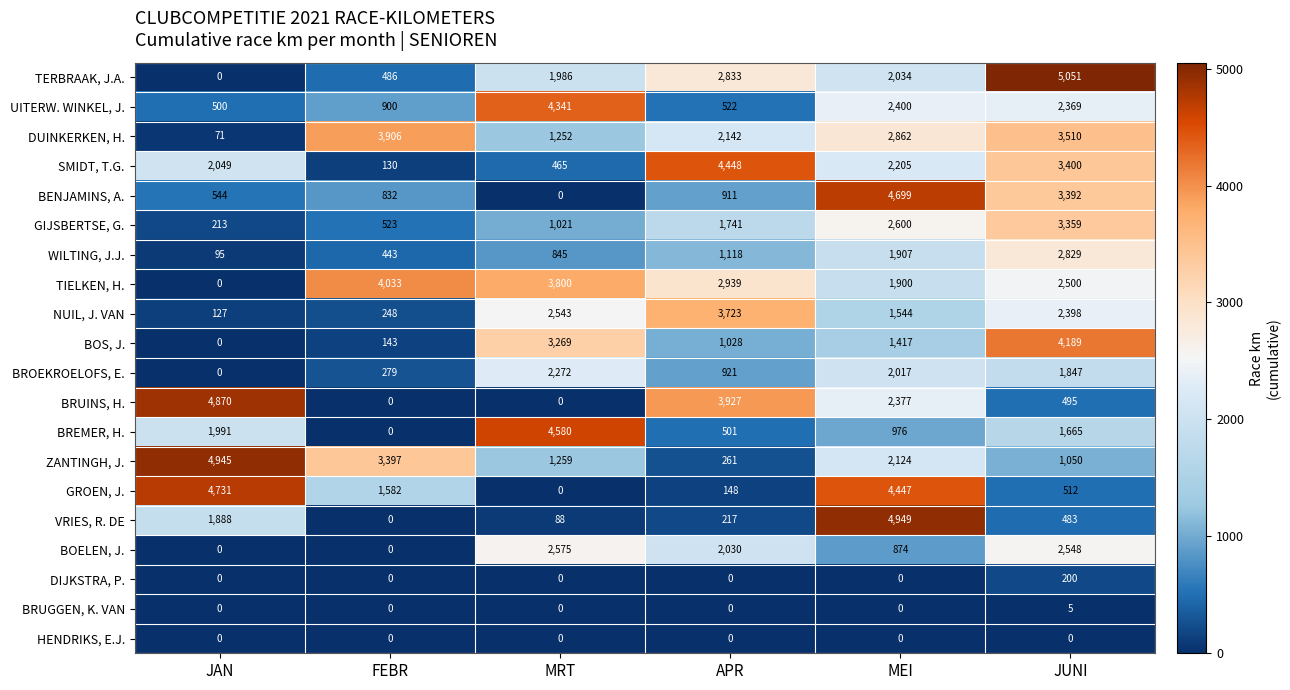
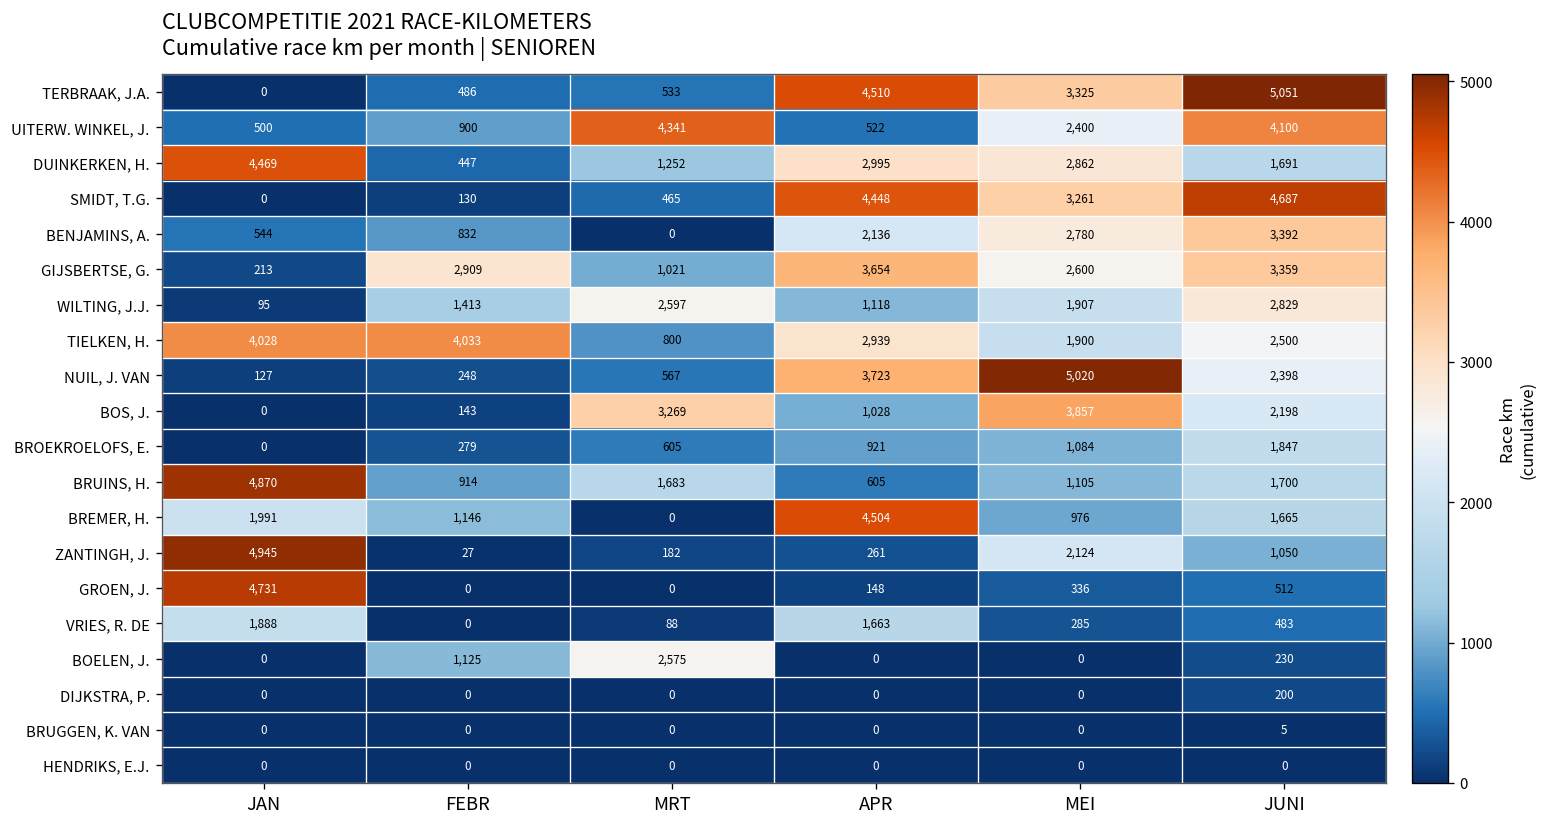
  {
    "TERBRAAK, J.A.": {
      "JAN": "0",
      "FEBR": "486",
-     "MRT": "1,986",
-     "APR": "2,833",
-     "MEI": "2,034",
+     "MRT": "533",
+     "APR": "4,510",
+     "MEI": "3,325",
      "JUNI": "5,051"
    },
    "UITERW. WINKEL, J.": {
      "JAN": "500",
      "FEBR": "900",
      "MRT": "4,341",
      "APR": "522",
      "MEI": "2,400",
-     "JUNI": "2,369"
+     "JUNI": "4,100"
    },
    "DUINKERKEN, H.": {
-     "JAN": "71",
-     "FEBR": "3,906",
+     "JAN": "4,469",
+     "FEBR": "447",
      "MRT": "1,252",
-     "APR": "2,142",
+     "APR": "2,995",
      "MEI": "2,862",
-     "JUNI": "3,510"
+     "JUNI": "1,691"
    },
    "SMIDT, T.G.": {
-     "JAN": "2,049",
+     "JAN": "0",
      "FEBR": "130",
      "MRT": "465",
      "APR": "4,448",
-     "MEI": "2,205",
-     "JUNI": "3,400"
+     "MEI": "3,261",
+     "JUNI": "4,687"
    },
    "BENJAMINS, A.": {
      "JAN": "544",
      "FEBR": "832",
      "MRT": "0",
-     "APR": "911",
-     "MEI": "4,699",
+     "APR": "2,136",
+     "MEI": "2,780",
      "JUNI": "3,392"
    },
    "GIJSBERTSE, G.": {
      "JAN": "213",
-     "FEBR": "523",
+     "FEBR": "2,909",
      "MRT": "1,021",
-     "APR": "1,741",
+     "APR": "3,654",
      "MEI": "2,600",
      "JUNI": "3,359"
    },
    "WILTING, J.J.": {
      "JAN": "95",
-     "FEBR": "443",
-     "MRT": "845",
+     "FEBR": "1,413",
+     "MRT": "2,597",
      "APR": "1,118",
      "MEI": "1,907",
      "JUNI": "2,829"
    },
    "TIELKEN, H.": {
-     "JAN": "0",
+     "JAN": "4,028",
      "FEBR": "4,033",
-     "MRT": "3,800",
+     "MRT": "800",
      "APR": "2,939",
      "MEI": "1,900",
      "JUNI": "2,500"
    },
    "NUIL, J. VAN": {
      "JAN": "127",
      "FEBR": "248",
-     "MRT": "2,543",
+     "MRT": "567",
      "APR": "3,723",
-     "MEI": "1,544",
+     "MEI": "5,020",
      "JUNI": "2,398"
    },
    "BOS, J.": {
      "JAN": "0",
      "FEBR": "143",
      "MRT": "3,269",
      "APR": "1,028",
-     "MEI": "1,417",
-     "JUNI": "4,189"
+     "MEI": "3,857",
+     "JUNI": "2,198"
    },
    "BROEKROELOFS, E.": {
      "JAN": "0",
      "FEBR": "279",
-     "MRT": "2,272",
+     "MRT": "605",
      "APR": "921",
-     "MEI": "2,017",
+     "MEI": "1,084",
      "JUNI": "1,847"
    },
    "BRUINS, H.": {
      "JAN": "4,870",
-     "FEBR": "0",
-     "MRT": "0",
-     "APR": "3,927",
-     "MEI": "2,377",
-     "JUNI": "495"
+     "FEBR": "914",
+     "MRT": "1,683",
+     "APR": "605",
+     "MEI": "1,105",
+     "JUNI": "1,700"
    },
    "BREMER, H.": {
      "JAN": "1,991",
-     "FEBR": "0",
-     "MRT": "4,580",
-     "APR": "501",
+     "FEBR": "1,146",
+     "MRT": "0",
+     "APR": "4,504",
      "MEI": "976",
      "JUNI": "1,665"
    },
    "ZANTINGH, J.": {
      "JAN": "4,945",
-     "FEBR": "3,397",
-     "MRT": "1,259",
+     "FEBR": "27",
+     "MRT": "182",
      "APR": "261",
      "MEI": "2,124",
      "JUNI": "1,050"
    },
    "GROEN, J.": {
      "JAN": "4,731",
-     "FEBR": "1,582",
+     "FEBR": "0",
      "MRT": "0",
      "APR": "148",
-     "MEI": "4,447",
+     "MEI": "336",
      "JUNI": "512"
    },
    "VRIES, R. DE": {
      "JAN": "1,888",
      "FEBR": "0",
      "MRT": "88",
-     "APR": "217",
-     "MEI": "4,949",
+     "APR": "1,663",
+     "MEI": "285",
      "JUNI": "483"
    },
    "BOELEN, J.": {
      "JAN": "0",
-     "FEBR": "0",
+     "FEBR": "1,125",
      "MRT": "2,575",
-     "APR": "2,030",
-     "MEI": "874",
-     "JUNI": "2,548"
+     "APR": "0",
+     "MEI": "0",
+     "JUNI": "230"
    },
    "DIJKSTRA, P.": {
      "JAN": "0",
      "FEBR": "0",
      "MRT": "0",
      "APR": "0",
      "MEI": "0",
      "JUNI": "200"
    },
    "BRUGGEN, K. VAN": {
      "JAN": "0",
      "FEBR": "0",
      "MRT": "0",
      "APR": "0",
      "MEI": "0",
      "JUNI": "5"
    },
    "HENDRIKS, E.J.": {
      "JAN": "0",
      "FEBR": "0",
      "MRT": "0",
      "APR": "0",
      "MEI": "0",
      "JUNI": "0"
    }
  }
